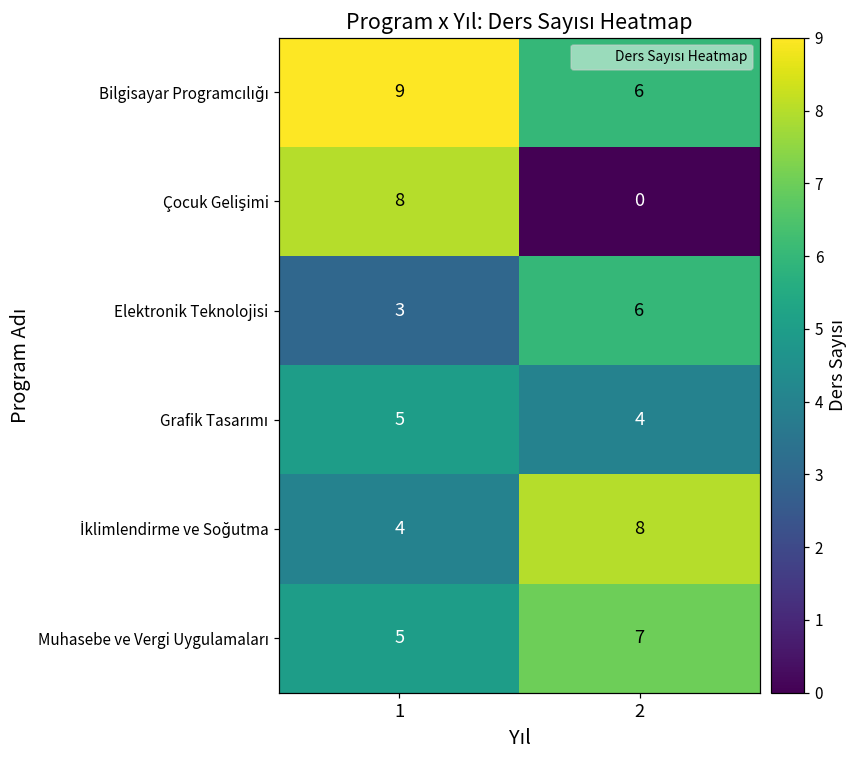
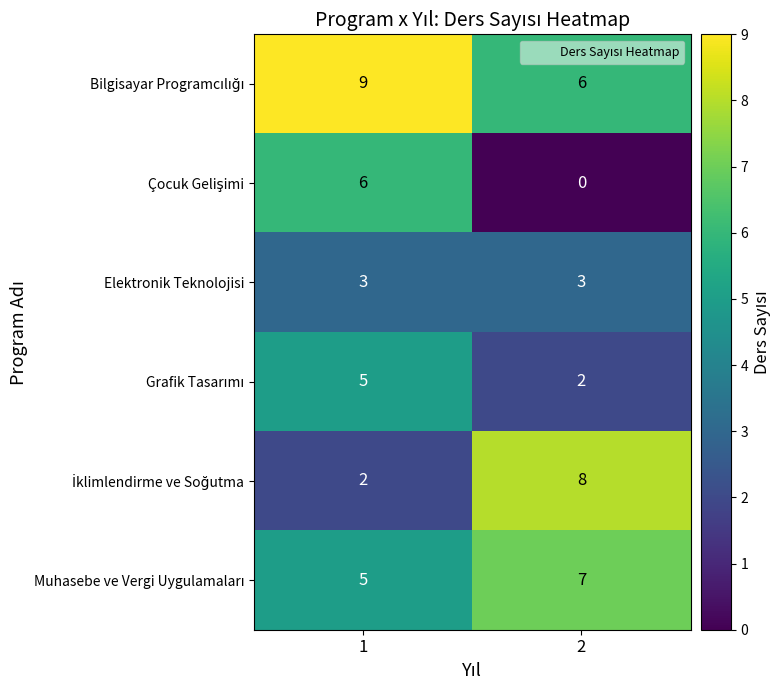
  {
    "Bilgisayar Programcılığı": {
      "1": 9,
      "2": 6
    },
    "Çocuk Gelişimi": {
-     "1": 8,
+     "1": 6,
      "2": 0
    },
    "Elektronik Teknolojisi": {
      "1": 3,
-     "2": 6
+     "2": 3
    },
    "Grafik Tasarımı": {
      "1": 5,
-     "2": 4
+     "2": 2
    },
    "İklimlendirme ve Soğutma": {
-     "1": 4,
+     "1": 2,
      "2": 8
    },
    "Muhasebe ve Vergi Uygulamaları": {
      "1": 5,
      "2": 7
    }
  }
